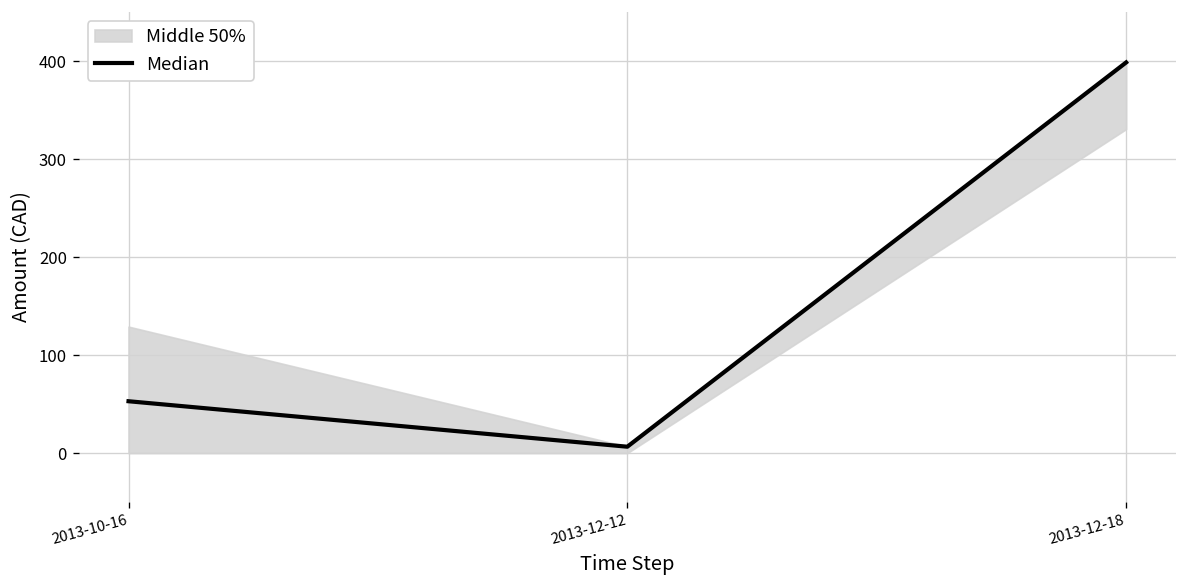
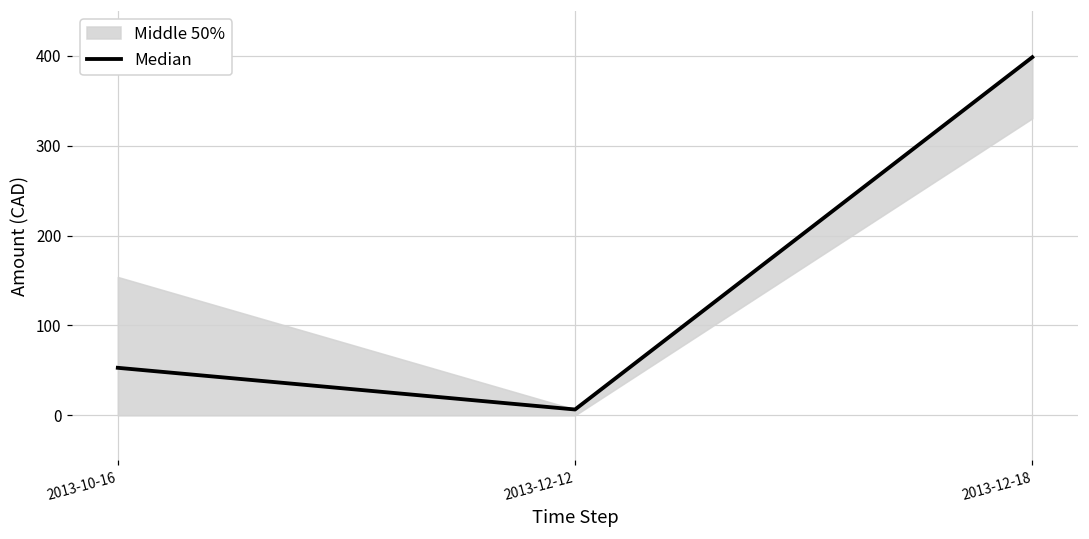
  {
    "Middle 50%": {
-     "2013-10-16": 130
+     "2013-10-16": 150
    },
    "Median": {
      "2013-10-16": 50
    }
  }
